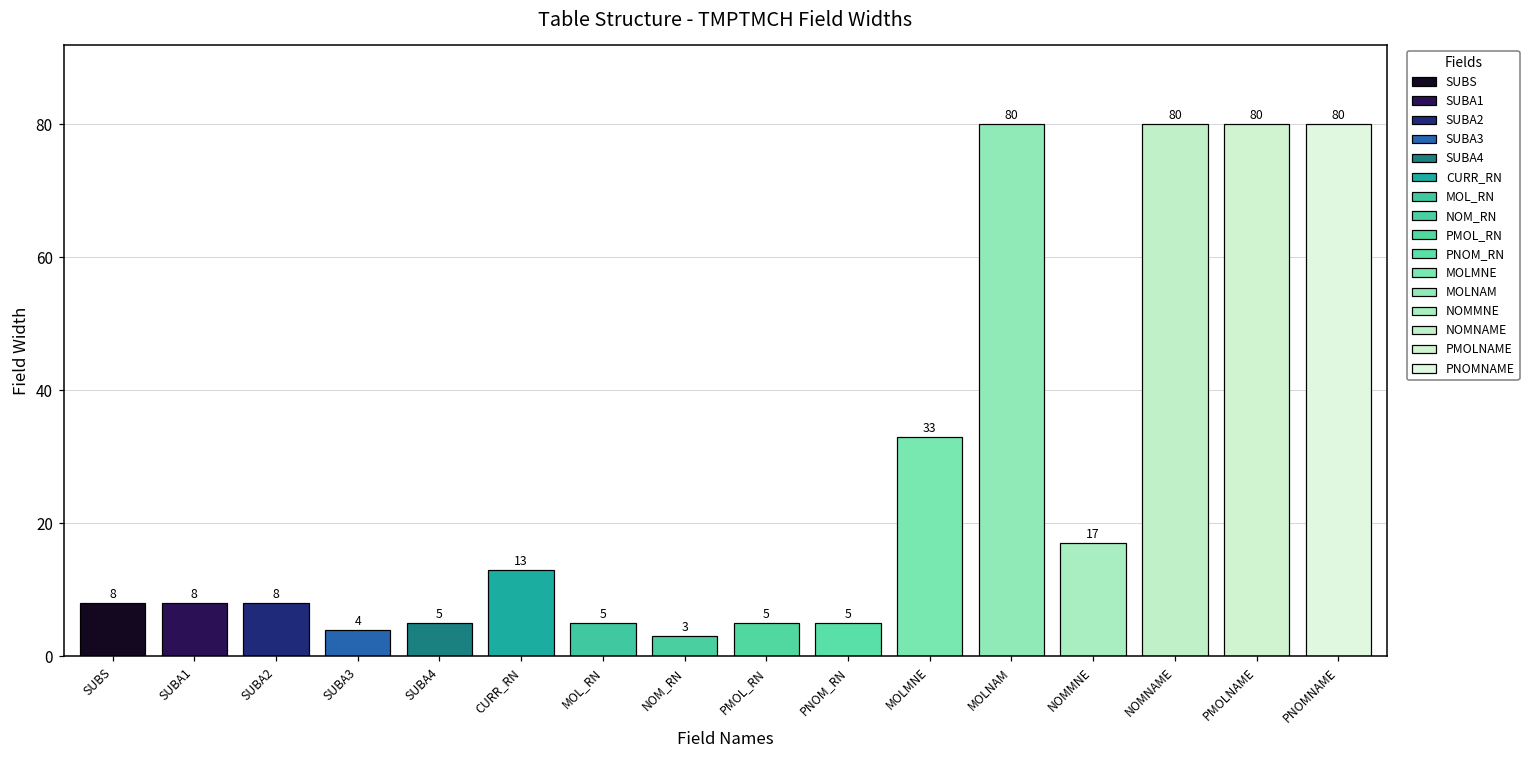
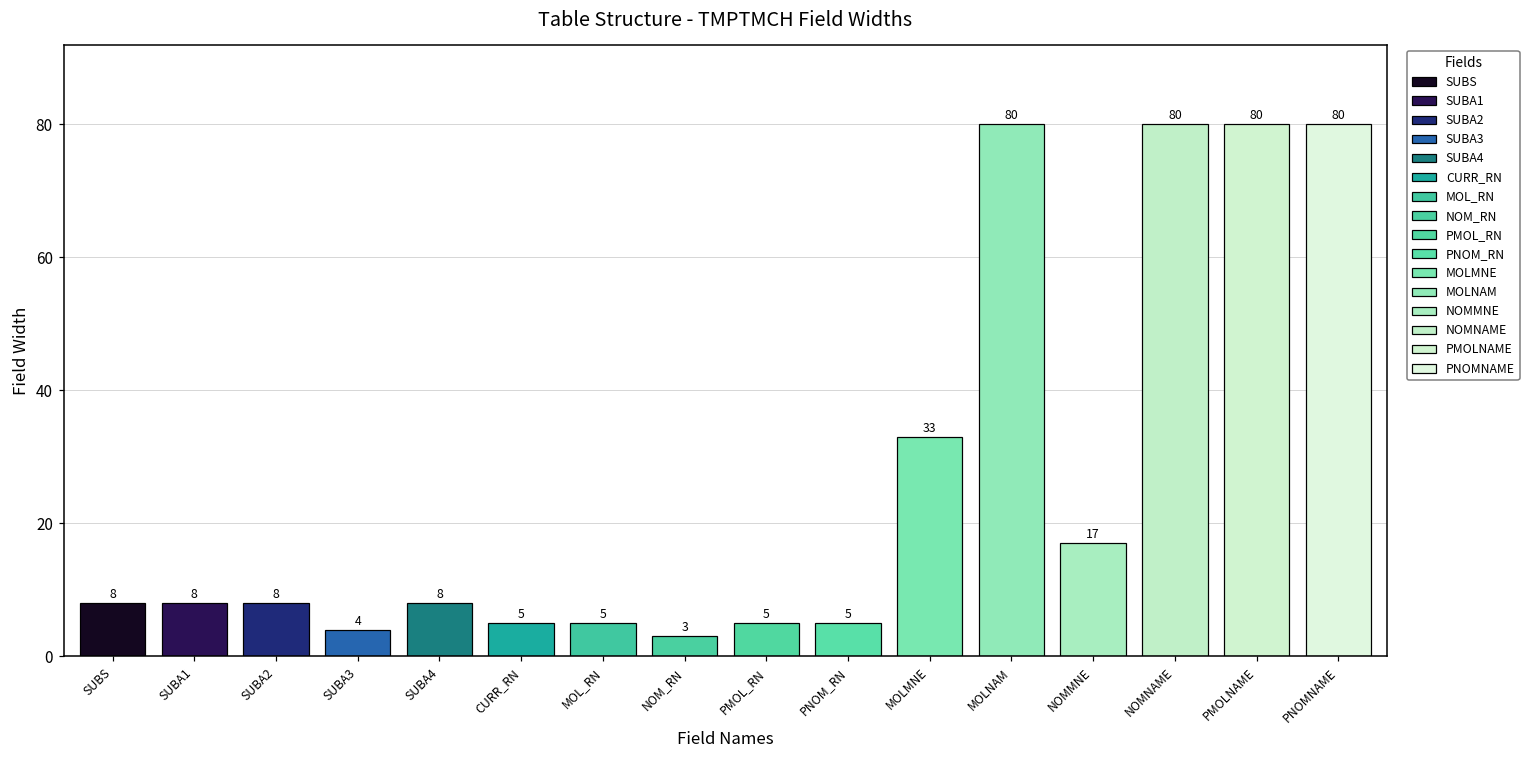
  {
    "SUBS": 8,
    "SUBA1": 8,
    "SUBA2": 8,
    "SUBA3": 4,
-   "SUBA4": 5,
-   "CURR_RN": 13,
+   "SUBA4": 8,
+   "CURR_RN": 5,
    "MOL_RN": 5,
    "NOM_RN": 3,
    "PMOL_RN": 5,
    "PNOM_RN": 5,
    "MOLMNE": 33,
    "MOLNAM": 80,
    "NOMMNE": 17,
    "NOMNAME": 80,
    "PMOLNAME": 80,
    "PNOMNAME": 80
  }
